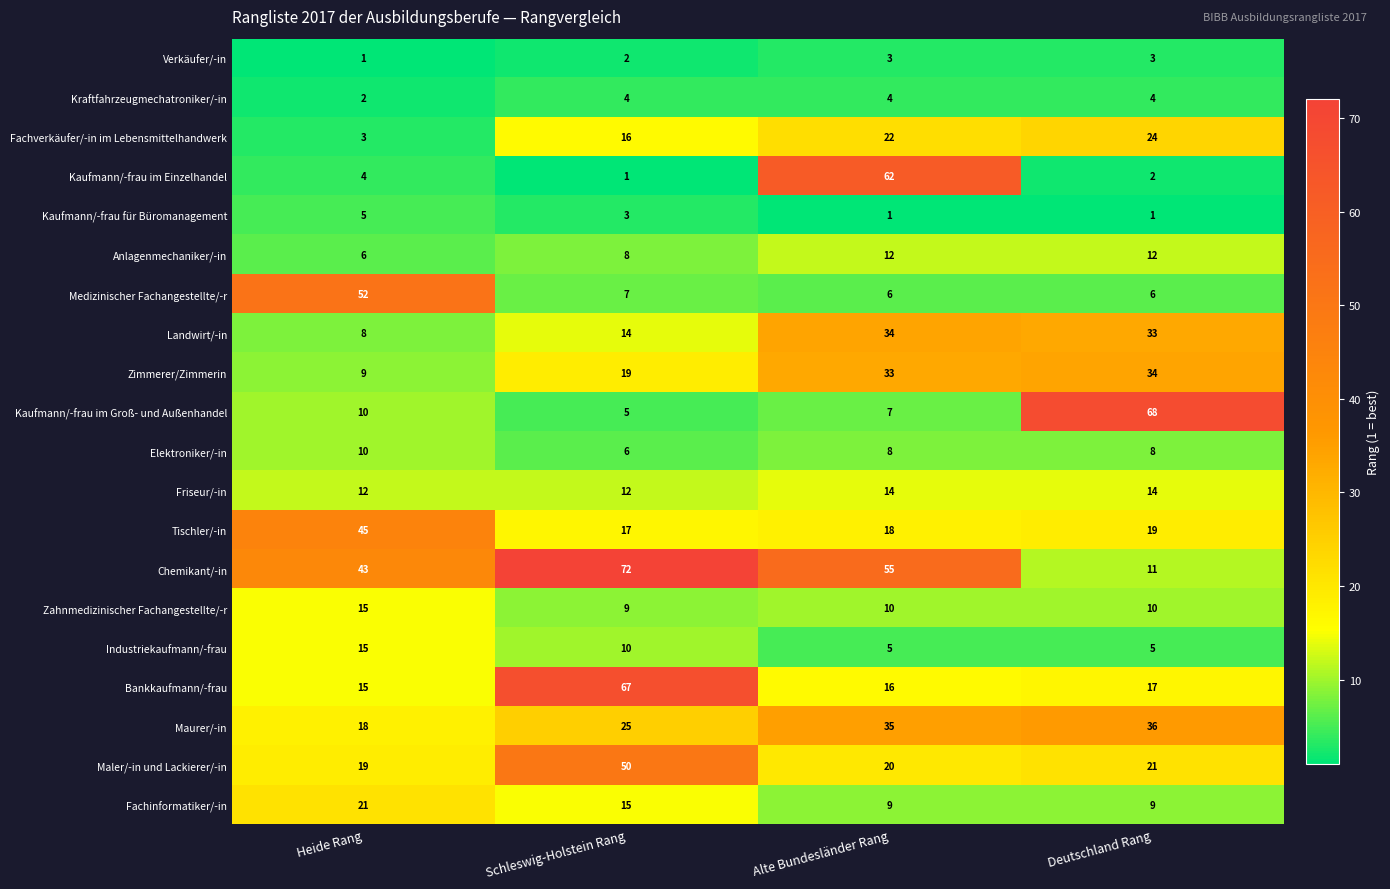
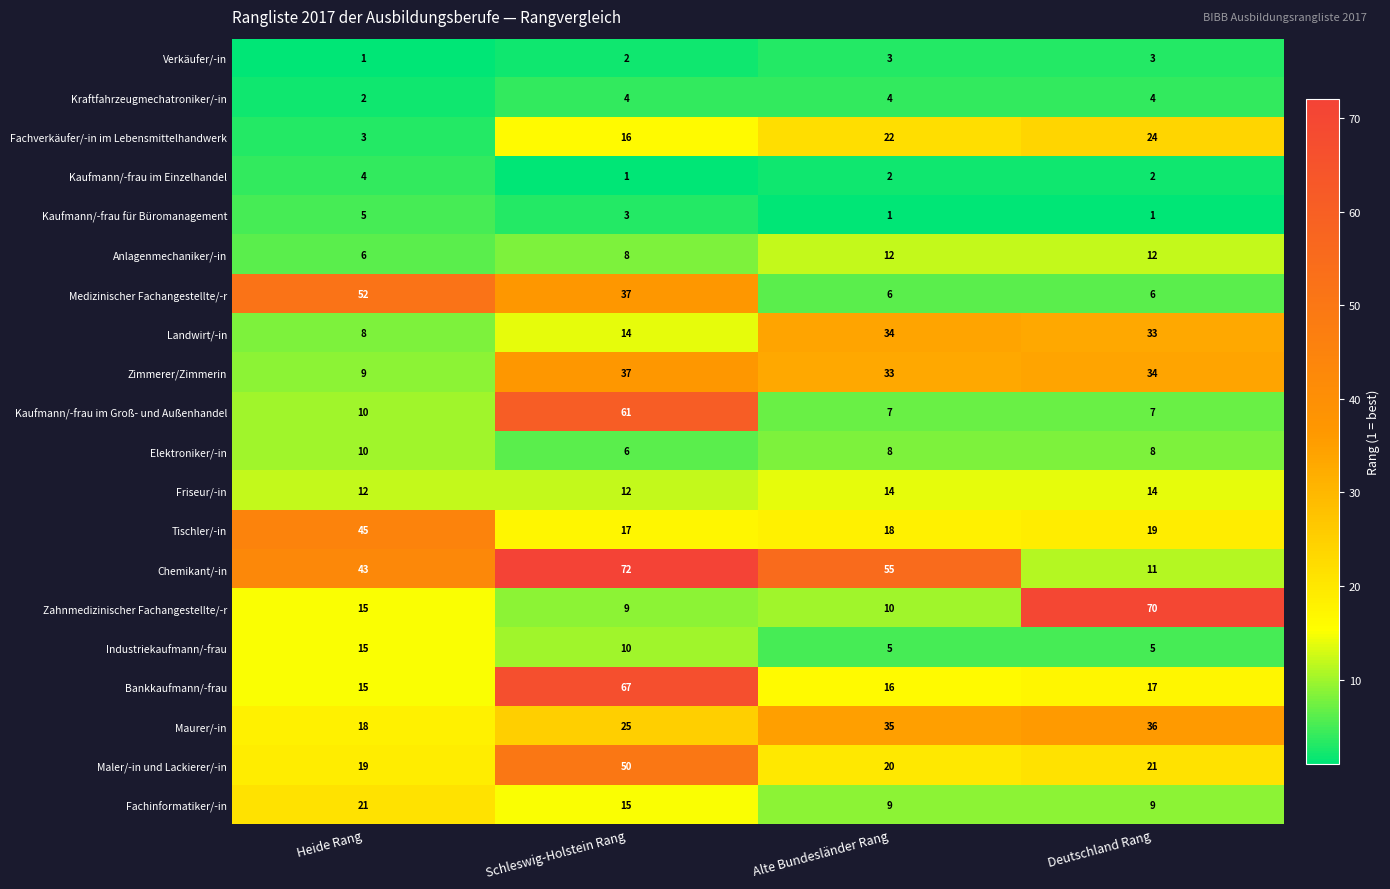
  {
    "Verkäufer/-in": {
      "Heide Rang": 1,
      "Schleswig-Holstein Rang": 2,
      "Alte Bundesländer Rang": 3,
      "Deutschland Rang": 3
    },
    "Kraftfahrzeugmechatroniker/-in": {
      "Heide Rang": 2,
      "Schleswig-Holstein Rang": 4,
      "Alte Bundesländer Rang": 4,
      "Deutschland Rang": 4
    },
    "Fachverkäufer/-in im Lebensmittelhandwerk": {
      "Heide Rang": 3,
      "Schleswig-Holstein Rang": 16,
      "Alte Bundesländer Rang": 22,
      "Deutschland Rang": 24
    },
    "Kaufmann/-frau im Einzelhandel": {
      "Heide Rang": 4,
      "Schleswig-Holstein Rang": 1,
-     "Alte Bundesländer Rang": 62,
+     "Alte Bundesländer Rang": 2,
      "Deutschland Rang": 2
    },
    "Kaufmann/-frau für Büromanagement": {
      "Heide Rang": 5,
      "Schleswig-Holstein Rang": 3,
      "Alte Bundesländer Rang": 1,
      "Deutschland Rang": 1
    },
    "Anlagenmechaniker/-in": {
      "Heide Rang": 6,
      "Schleswig-Holstein Rang": 8,
      "Alte Bundesländer Rang": 12,
      "Deutschland Rang": 12
    },
    "Medizinischer Fachangestellte/-r": {
      "Heide Rang": 52,
-     "Schleswig-Holstein Rang": 7,
+     "Schleswig-Holstein Rang": 37,
      "Alte Bundesländer Rang": 6,
      "Deutschland Rang": 6
    },
    "Landwirt/-in": {
      "Heide Rang": 8,
      "Schleswig-Holstein Rang": 14,
      "Alte Bundesländer Rang": 34,
      "Deutschland Rang": 33
    },
    "Zimmerer/Zimmerin": {
      "Heide Rang": 9,
-     "Schleswig-Holstein Rang": 19,
+     "Schleswig-Holstein Rang": 37,
      "Alte Bundesländer Rang": 33,
      "Deutschland Rang": 34
    },
    "Kaufmann/-frau im Groß- und Außenhandel": {
      "Heide Rang": 10,
-     "Schleswig-Holstein Rang": 5,
+     "Schleswig-Holstein Rang": 61,
      "Alte Bundesländer Rang": 7,
-     "Deutschland Rang": 68
+     "Deutschland Rang": 7
    },
    "Elektroniker/-in": {
      "Heide Rang": 10,
      "Schleswig-Holstein Rang": 6,
      "Alte Bundesländer Rang": 8,
      "Deutschland Rang": 8
    },
    "Friseur/-in": {
      "Heide Rang": 12,
      "Schleswig-Holstein Rang": 12,
      "Alte Bundesländer Rang": 14,
      "Deutschland Rang": 14
    },
    "Tischler/-in": {
      "Heide Rang": 45,
      "Schleswig-Holstein Rang": 17,
      "Alte Bundesländer Rang": 18,
      "Deutschland Rang": 19
    },
    "Chemikant/-in": {
      "Heide Rang": 43,
      "Schleswig-Holstein Rang": 72,
      "Alte Bundesländer Rang": 55,
      "Deutschland Rang": 11
    },
    "Zahnmedizinischer Fachangestellte/-r": {
      "Heide Rang": 15,
      "Schleswig-Holstein Rang": 9,
      "Alte Bundesländer Rang": 10,
-     "Deutschland Rang": 10
+     "Deutschland Rang": 70
    },
    "Industriekaufmann/-frau": {
      "Heide Rang": 15,
      "Schleswig-Holstein Rang": 10,
      "Alte Bundesländer Rang": 5,
      "Deutschland Rang": 5
    },
    "Bankkaufmann/-frau": {
      "Heide Rang": 15,
      "Schleswig-Holstein Rang": 67,
      "Alte Bundesländer Rang": 16,
      "Deutschland Rang": 17
    },
    "Maurer/-in": {
      "Heide Rang": 18,
      "Schleswig-Holstein Rang": 25,
      "Alte Bundesländer Rang": 35,
      "Deutschland Rang": 36
    },
    "Maler/-in und Lackierer/-in": {
      "Heide Rang": 19,
      "Schleswig-Holstein Rang": 50,
      "Alte Bundesländer Rang": 20,
      "Deutschland Rang": 21
    },
    "Fachinformatiker/-in": {
      "Heide Rang": 21,
      "Schleswig-Holstein Rang": 15,
      "Alte Bundesländer Rang": 9,
      "Deutschland Rang": 9
    }
  }
